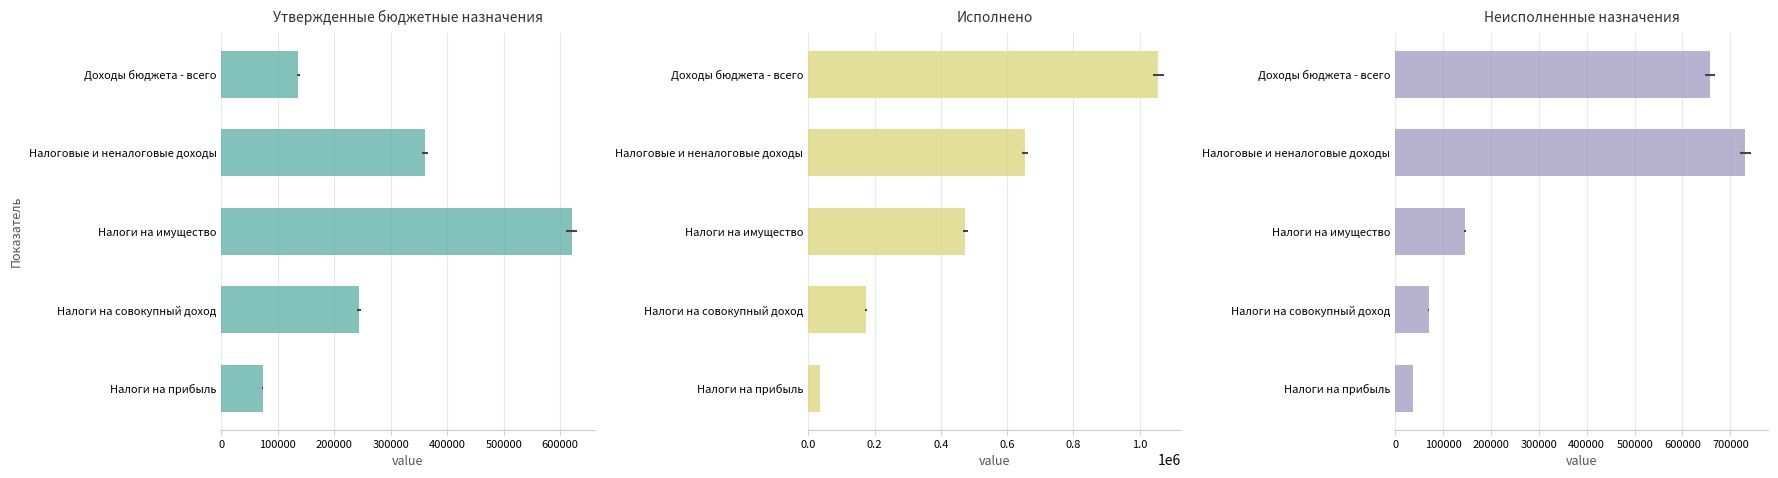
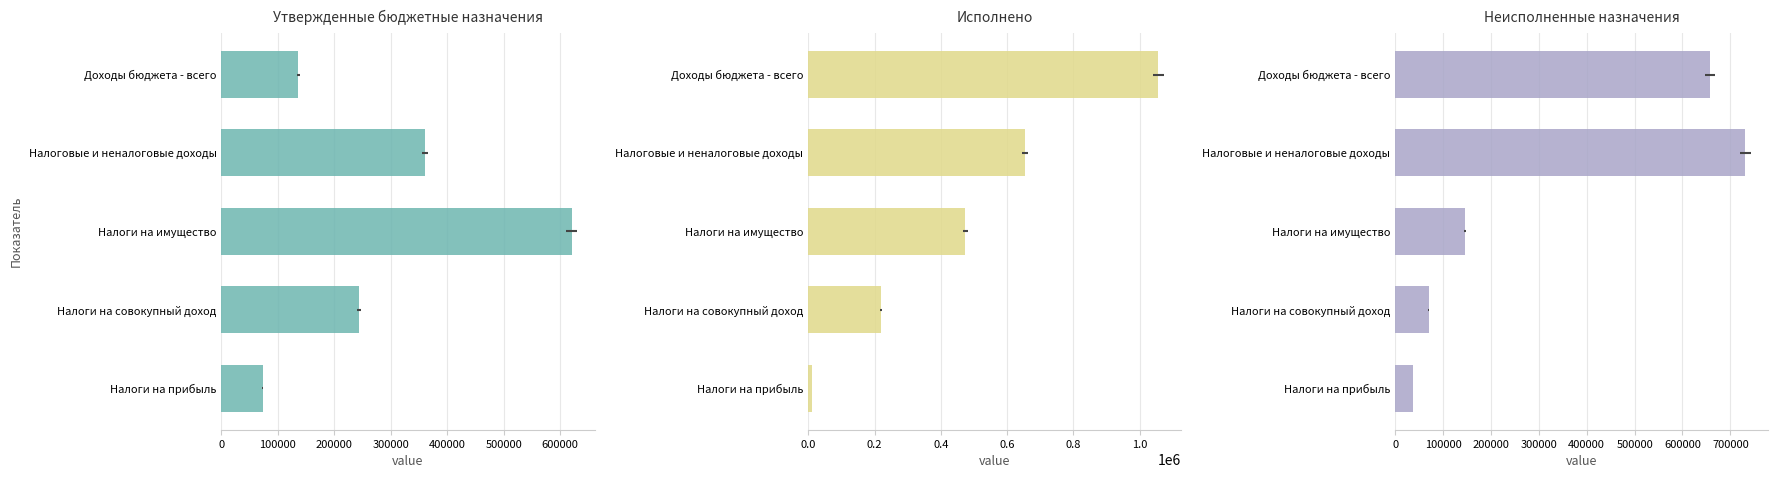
  {
    "Утвержденные бюджетные назначения": {
      "Доходы бюджета - всего": 140000,
      "Налоговые и неналоговые доходы": 360000,
      "Налоги на имущество": 620000,
      "Налоги на совокупный доход": 240000,
      "Налоги на прибыль": 70000
    },
    "Исполнено": {
      "Доходы бюджета - всего": 1060000,
      "Налоговые и неналоговые доходы": 650000,
      "Налоги на имущество": 470000,
-     "Налоги на совокупный доход": 170000,
-     "Налоги на прибыль": 40000
+     "Налоги на совокупный доход": 220000,
+     "Налоги на прибыль": 10000
    },
    "Неисполненные назначения": {
      "Доходы бюджета - всего": 660000,
      "Налоговые и неналоговые доходы": 730000,
      "Налоги на имущество": 150000,
      "Налоги на совокупный доход": 70000,
      "Налоги на прибыль": 40000
    }
  }
